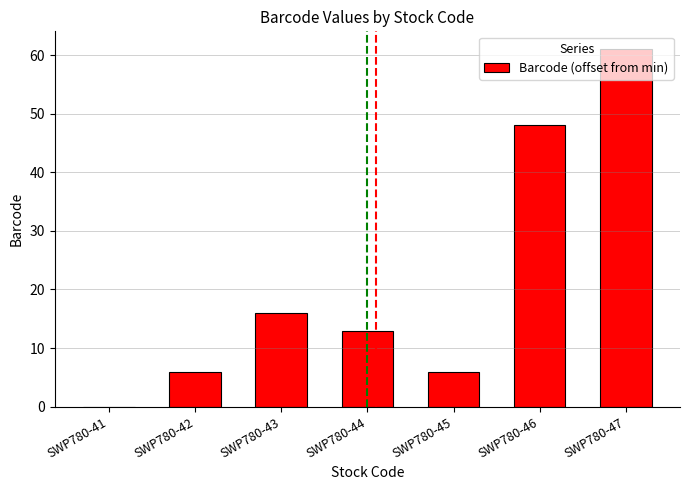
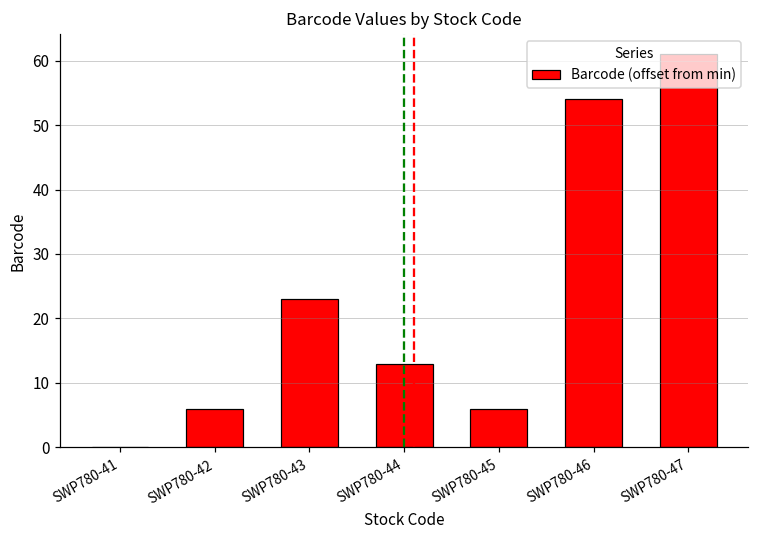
  {
    "SWP780-41": 0,
    "SWP780-42": 6,
-   "SWP780-43": 16,
+   "SWP780-43": 23,
    "SWP780-44": 13,
    "SWP780-45": 6,
-   "SWP780-46": 48
+   "SWP780-46": 54
  }
